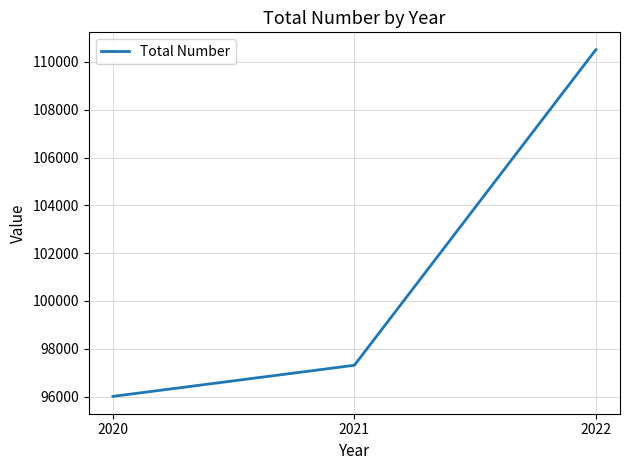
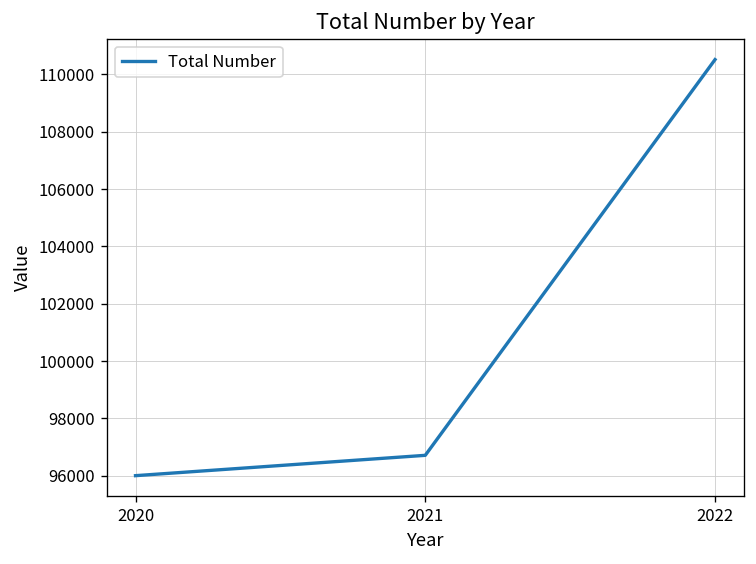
  {
    "2020": 96000,
-   "2021": 97300,
+   "2021": 96700,
    "2022": 110500
  }
